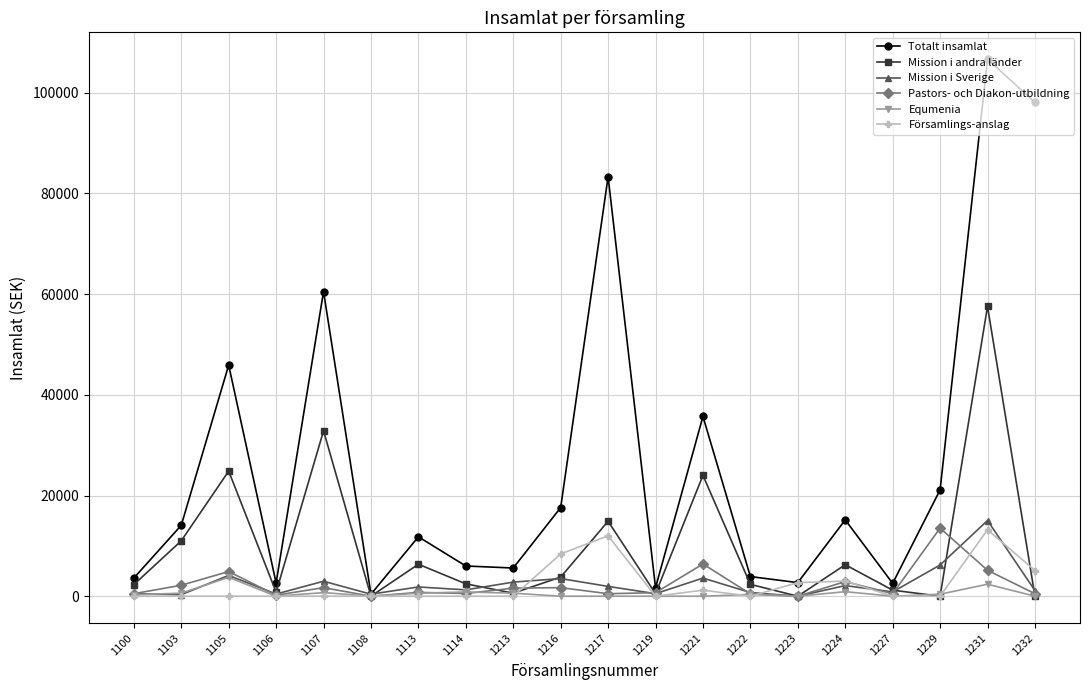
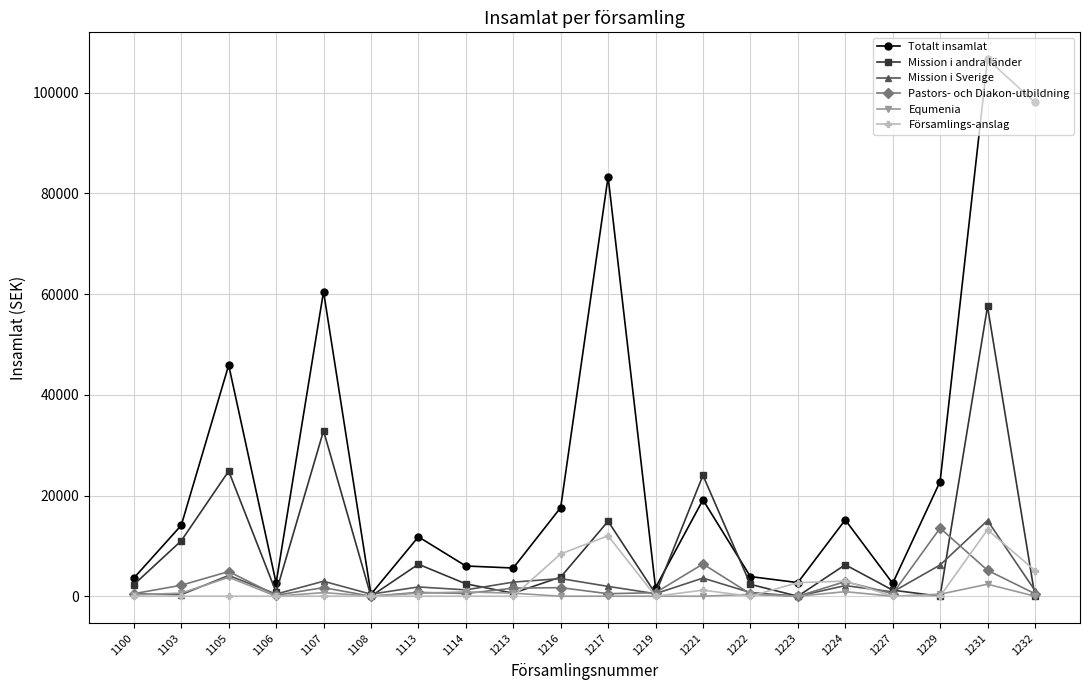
  {
    "Totalt insamlat": {
      "1100": 4000,
      "1103": 14000,
      "1105": 46000,
      "1106": 3000,
      "1107": 61000,
      "1113": 12000,
      "1114": 6000,
      "1213": 6000,
      "1216": 18000,
      "1217": 83000,
      "1219": 2000,
-     "1221": 36000,
+     "1221": 19000,
      "1222": 4000,
      "1224": 15000,
      "1227": 3000,
-     "1229": 21000
+     "1229": 23000
    }
  }
